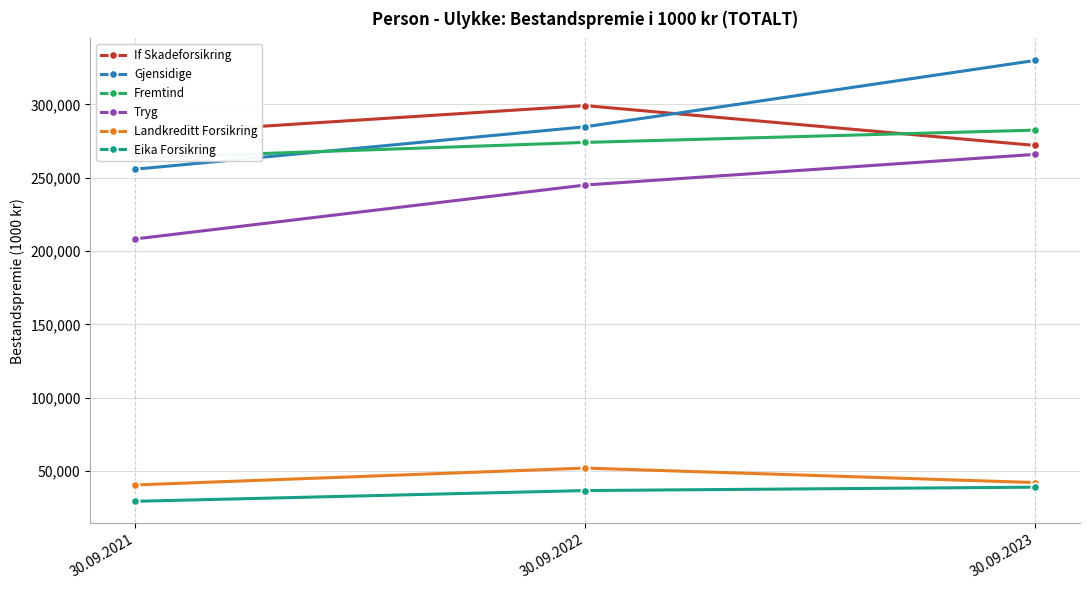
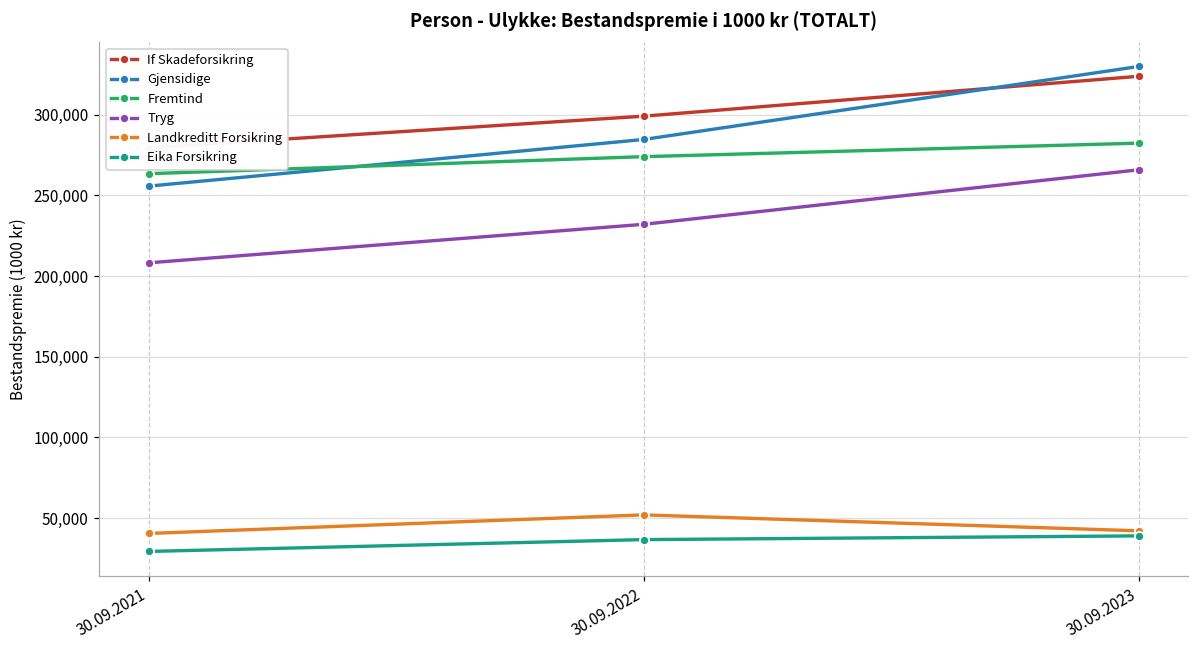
  {
    "If Skadeforsikring": {
      "30.09.2022": "299,000",
-     "30.09.2023": "272,000"
+     "30.09.2023": "324,000"
    },
    "Gjensidige": {
      "30.09.2021": "256,000",
      "30.09.2022": "285,000",
      "30.09.2023": "330,000"
    },
    "Tryg": {
      "30.09.2021": "208,000",
-     "30.09.2022": "245,000",
+     "30.09.2022": "232,000",
      "30.09.2023": "266,000"
    },
    "Landkreditt Forsikring": {
      "30.09.2021": "40,000",
      "30.09.2022": "52,000",
      "30.09.2023": "42,000"
    }
  }
